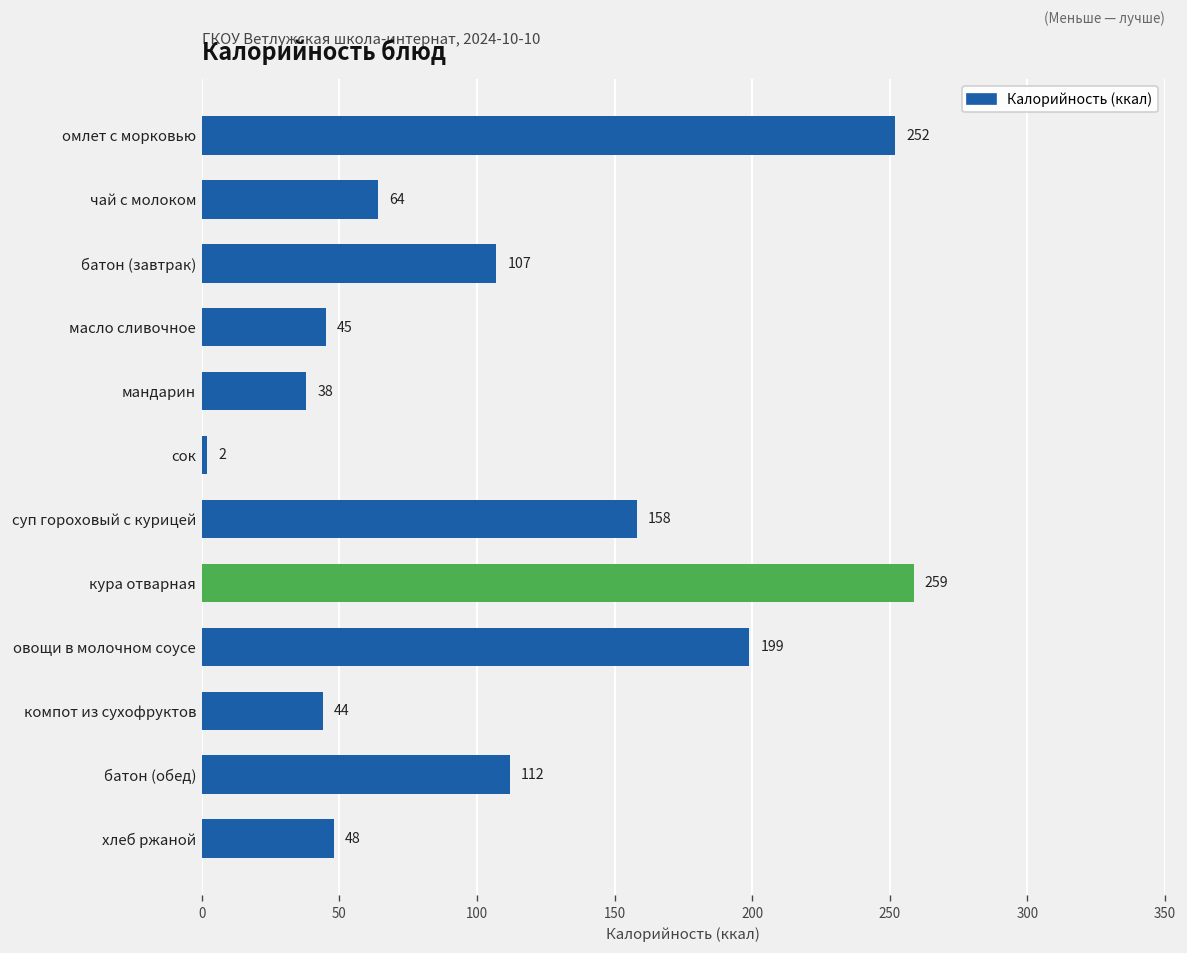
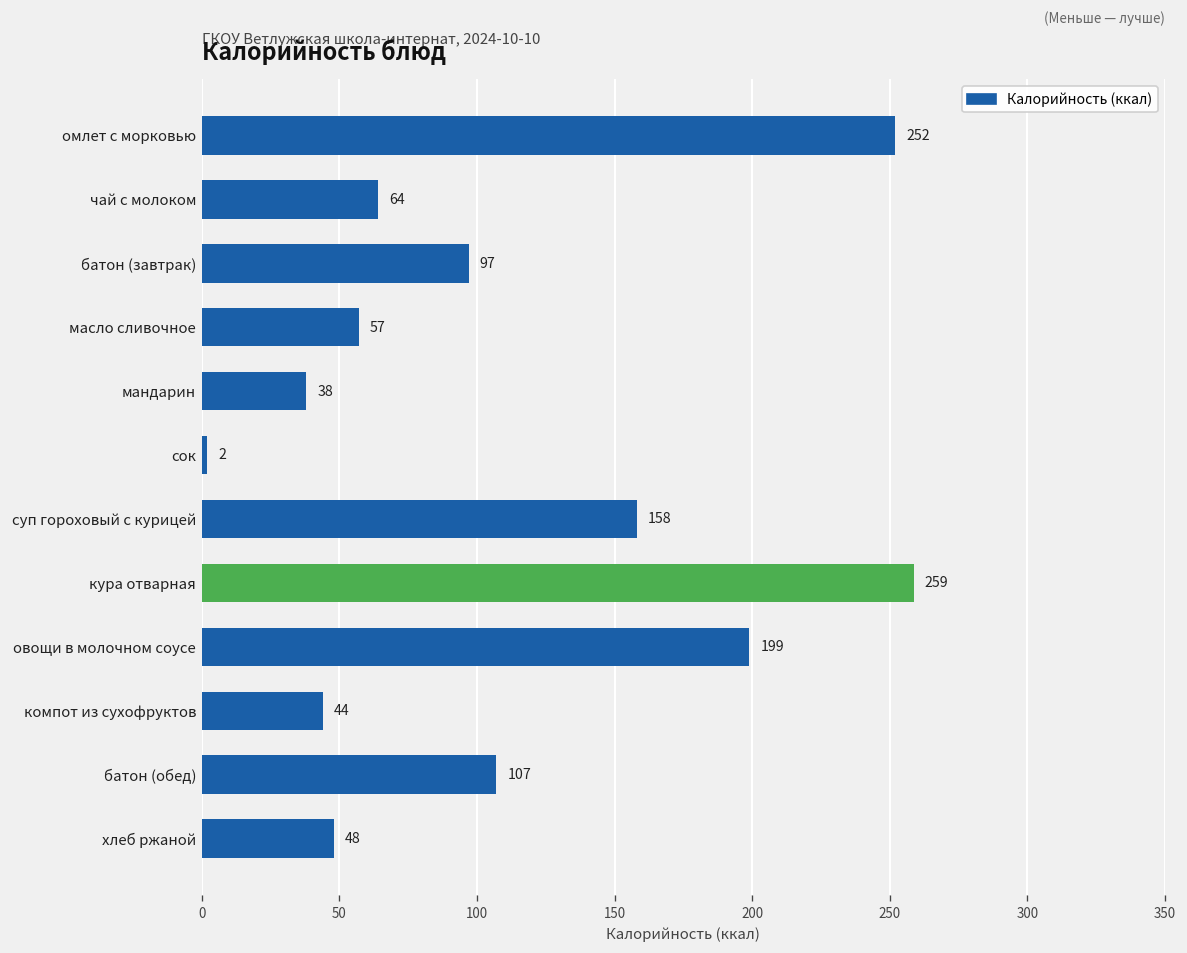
  {
    "омлет с морковью": 252,
    "чай с молоком": 64,
-   "батон (завтрак)": 107,
-   "масло сливочное": 45,
+   "батон (завтрак)": 97,
+   "масло сливочное": 57,
    "мандарин": 38,
    "сок": 2,
    "суп гороховый с курицей": 158,
    "кура отварная": 259,
    "овощи в молочном соусе": 199,
    "компот из сухофруктов": 44,
-   "батон (обед)": 112,
+   "батон (обед)": 107,
    "хлеб ржаной": 48
  }
